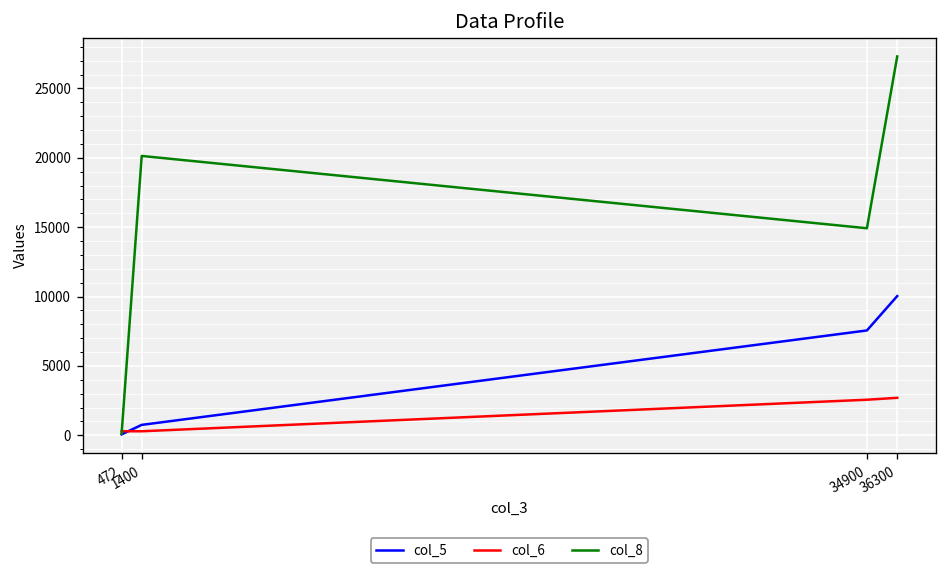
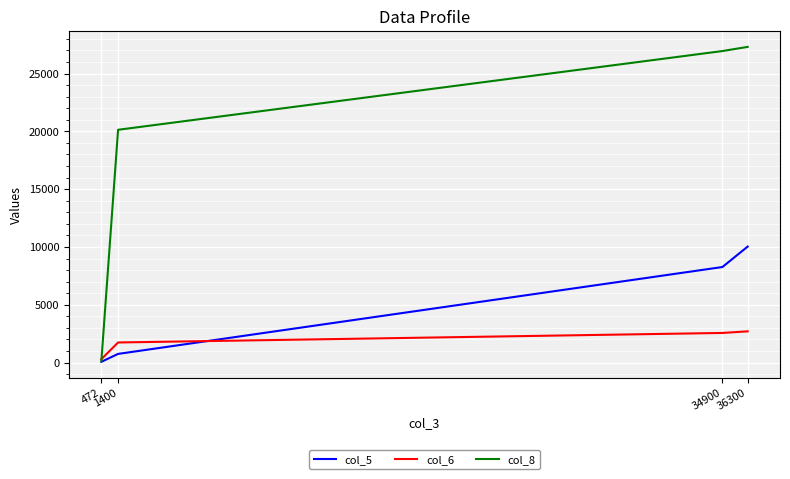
  {
    "col_5": {
      "1400": 800,
-     "34900": 7600,
+     "34900": 8300,
      "36300": 10000
    },
    "col_6": {
-     "1400": 300,
+     "1400": 1700,
      "34900": 2600,
      "36300": 2700
    },
    "col_8": {
      "1400": 20100,
-     "34900": 14900,
+     "34900": 26900,
      "36300": 27300
    }
  }
